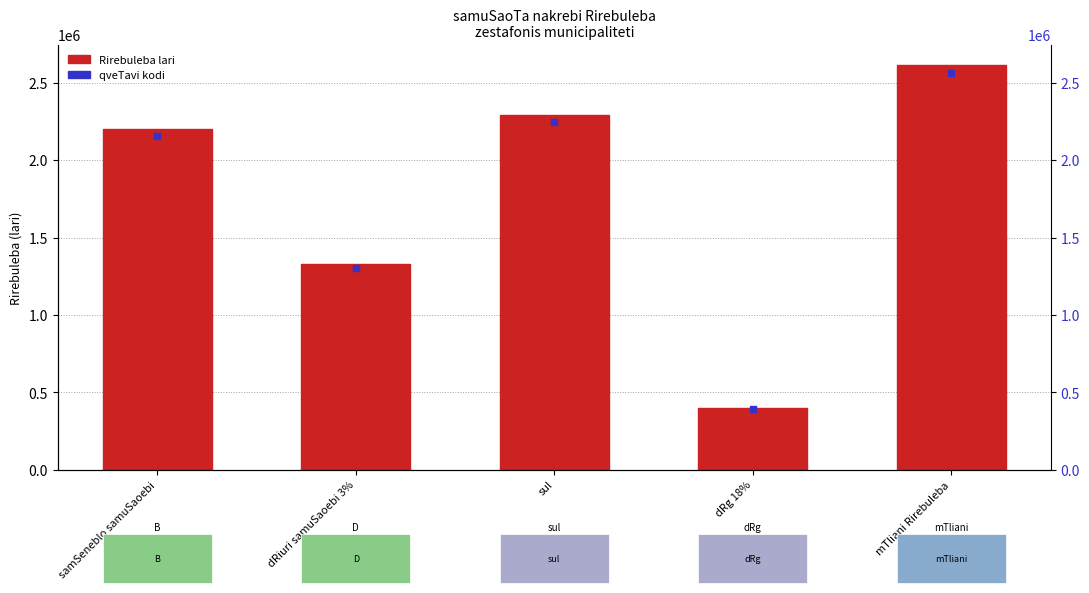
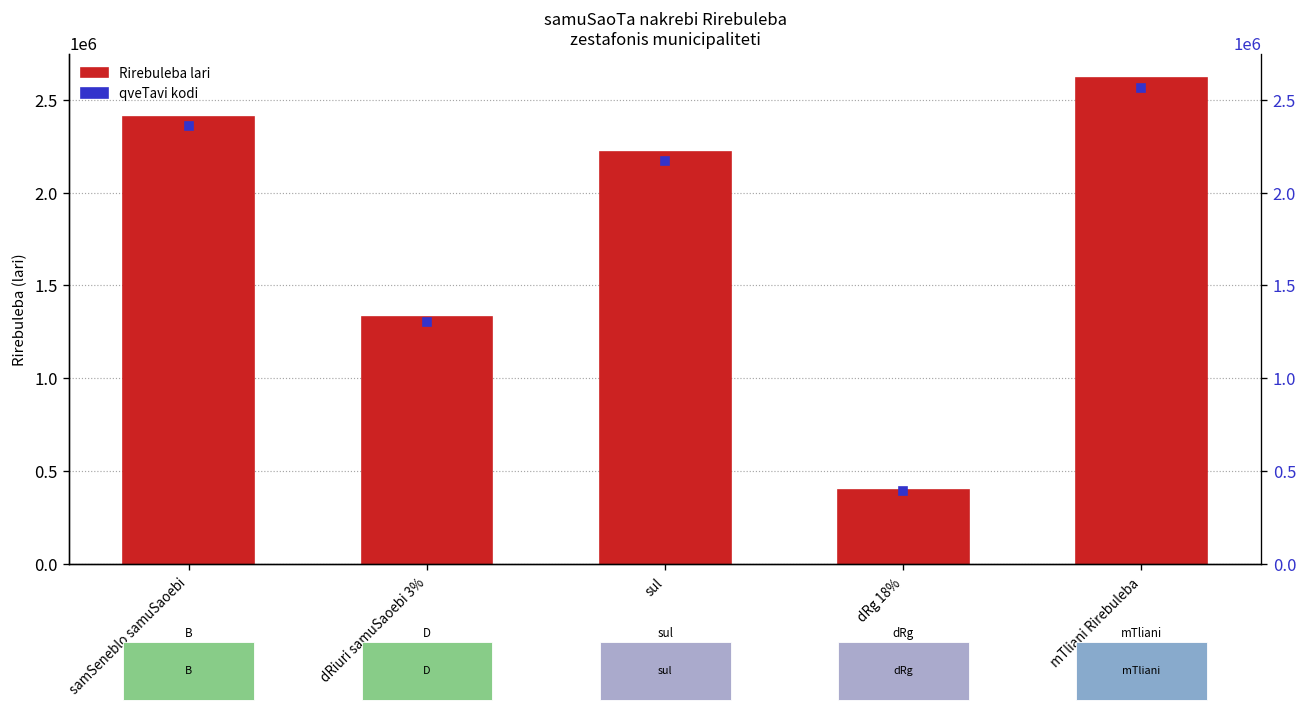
  {
    "Rirebuleba lari": {
-     "samSeneblo samuSaoebi": 2200000,
+     "samSeneblo samuSaoebi": 2410000,
      "dRiuri samuSaoebi 3%": 1330000,
-     "sul": 2290000,
+     "sul": 2220000,
      "dRg 18%": 400000,
      "mTliani Rirebuleba": 2610000
    }
  }
